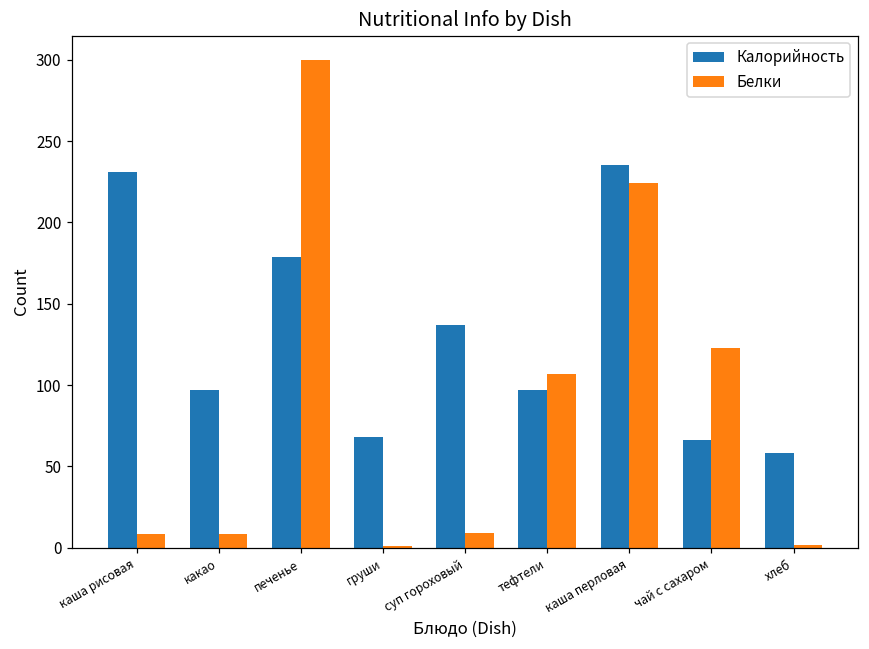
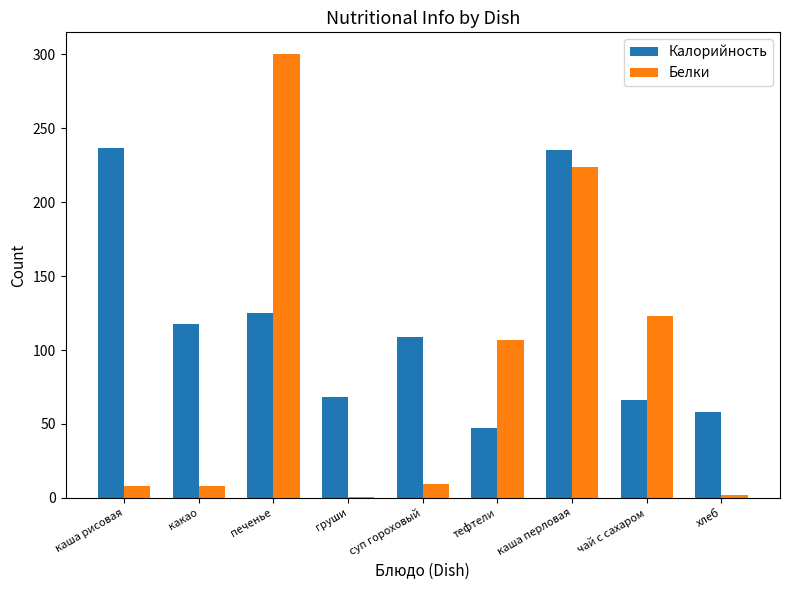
  {
    "Калорийность": {
-     "каша рисовая": 231,
-     "какао": 97,
-     "печенье": 179,
+     "каша рисовая": 236,
+     "какао": 118,
+     "печенье": 125,
      "груши": 68,
-     "суп гороховый": 137,
-     "тефтели": 97,
+     "суп гороховый": 109,
+     "тефтели": 47,
      "каша перловая": 235,
      "чай с сахаром": 66,
      "хлеб": 58
    },
    "Белки": {
      "каша рисовая": 8,
      "какао": 8,
      "печенье": 300,
      "суп гороховый": 9,
      "тефтели": 107,
      "каша перловая": 224,
      "чай с сахаром": 123,
      "хлеб": 2
    }
  }
